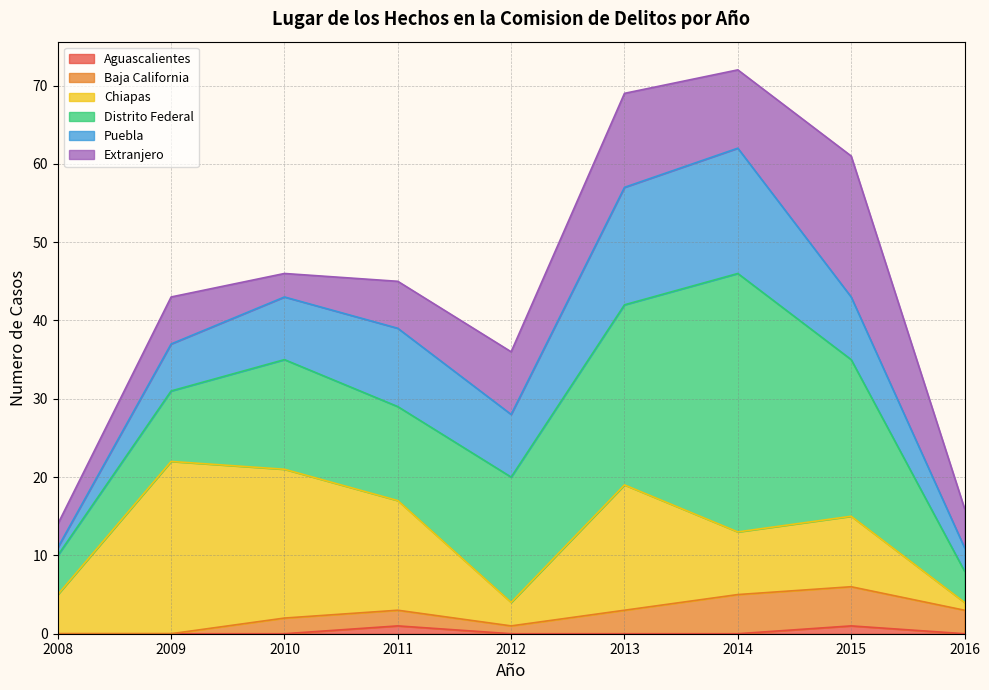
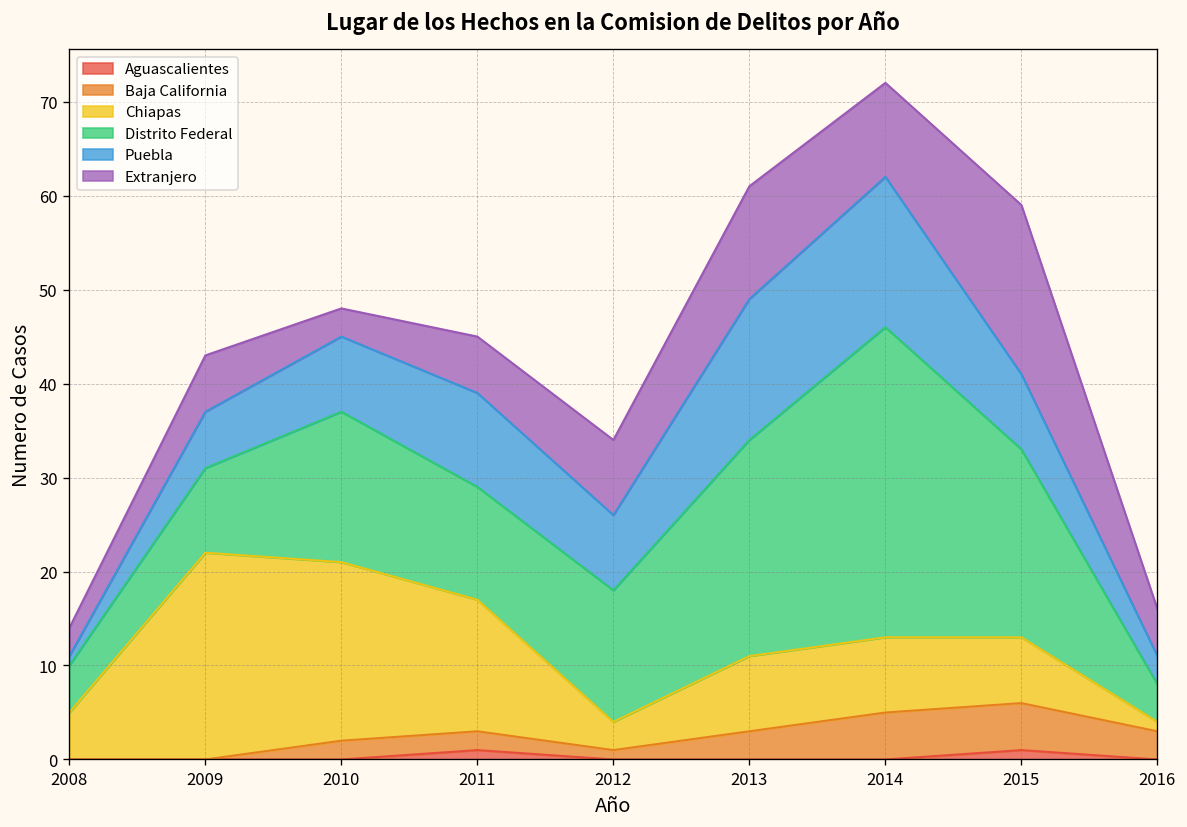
  {
    "Chiapas": {
      "2008": 5,
      "2009": 22,
      "2010": 19,
      "2011": 14,
      "2012": 3,
-     "2013": 16,
+     "2013": 8,
      "2014": 8,
-     "2015": 9,
+     "2015": 7,
      "2016": 1
    },
    "Distrito Federal": {
      "2008": 5,
      "2009": 9,
-     "2010": 14,
+     "2010": 16,
      "2011": 12,
-     "2012": 16,
+     "2012": 14,
      "2013": 23,
      "2014": 33,
      "2015": 20,
      "2016": 4
    },
    "Puebla": {
      "2008": 1,
      "2009": 6,
      "2010": 8,
      "2011": 10,
      "2012": 8,
      "2013": 15,
      "2014": 16,
      "2015": 8,
      "2016": 3
    },
    "Extranjero": {
      "2008": 3,
      "2009": 6,
      "2010": 3,
      "2011": 6,
      "2012": 8,
      "2013": 12,
      "2014": 10,
      "2015": 18,
      "2016": 5
    }
  }
